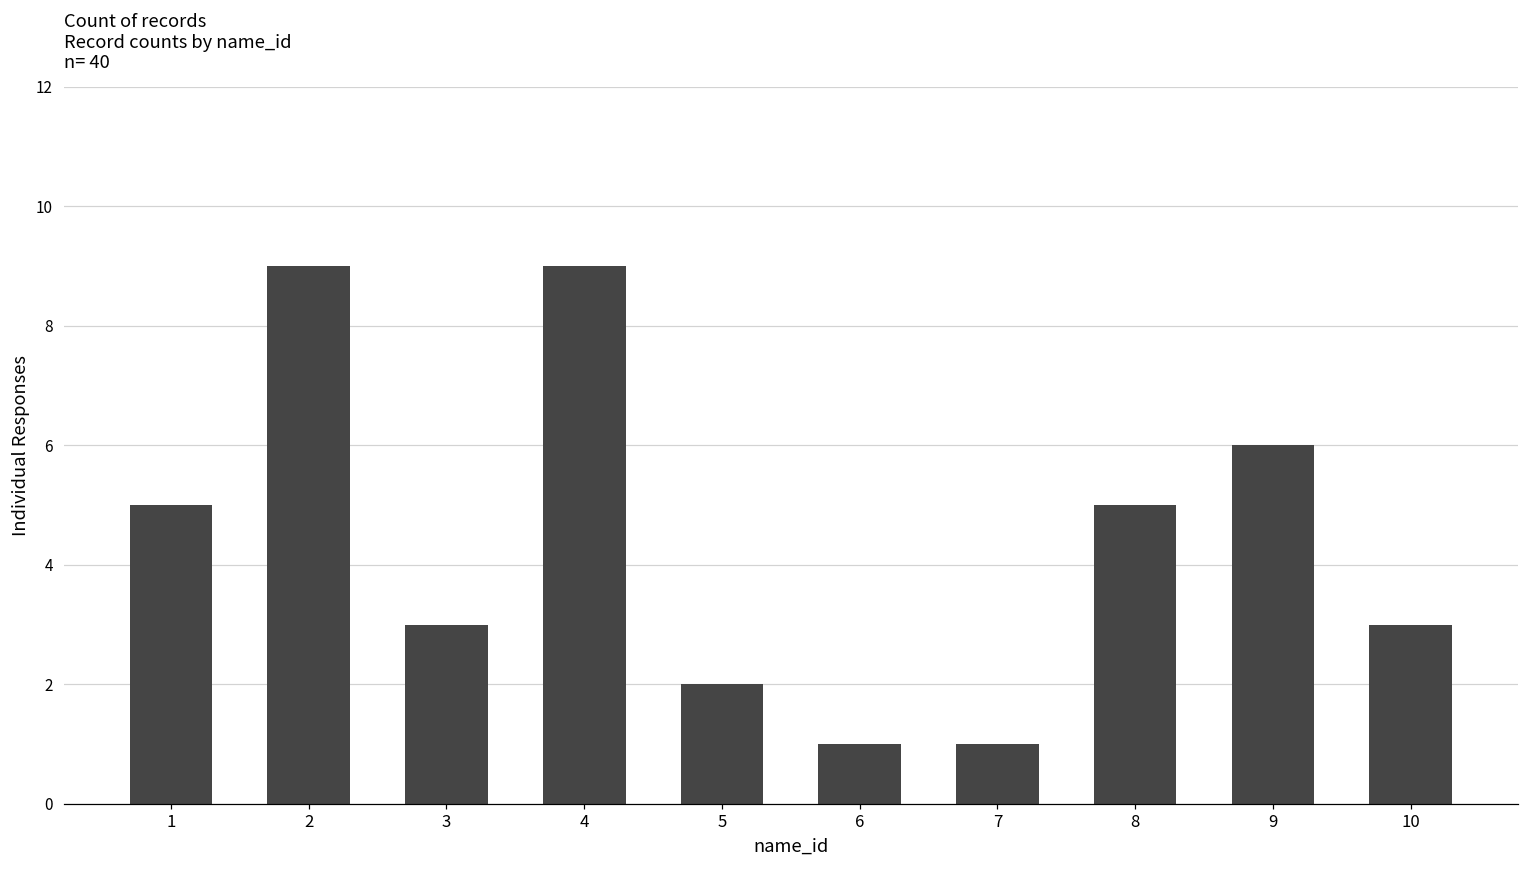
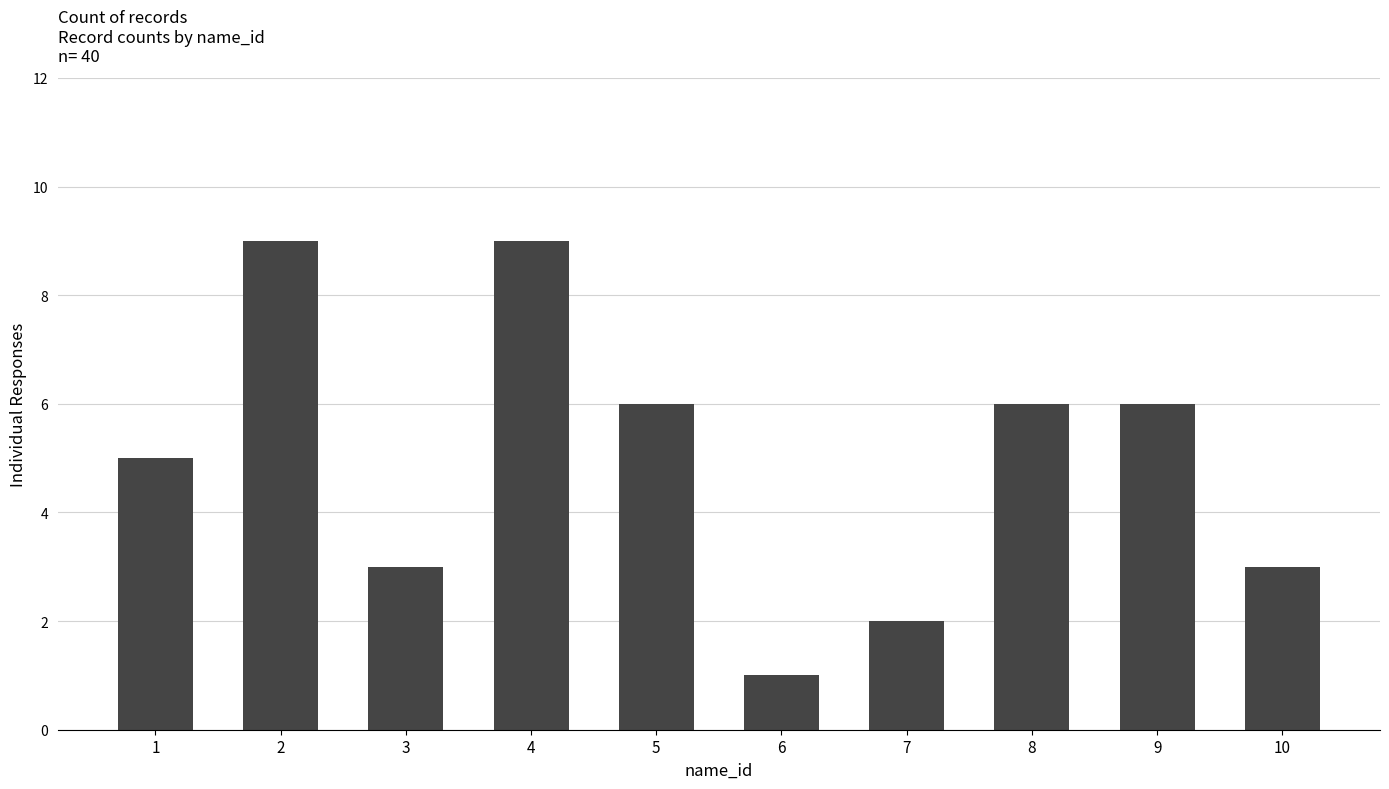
  {
    "1": 5,
    "2": 9,
    "3": 3,
    "4": 9,
-   "5": 2,
+   "5": 6,
    "6": 1,
-   "7": 1,
-   "8": 5,
+   "7": 2,
+   "8": 6,
    "9": 6,
    "10": 3
  }
